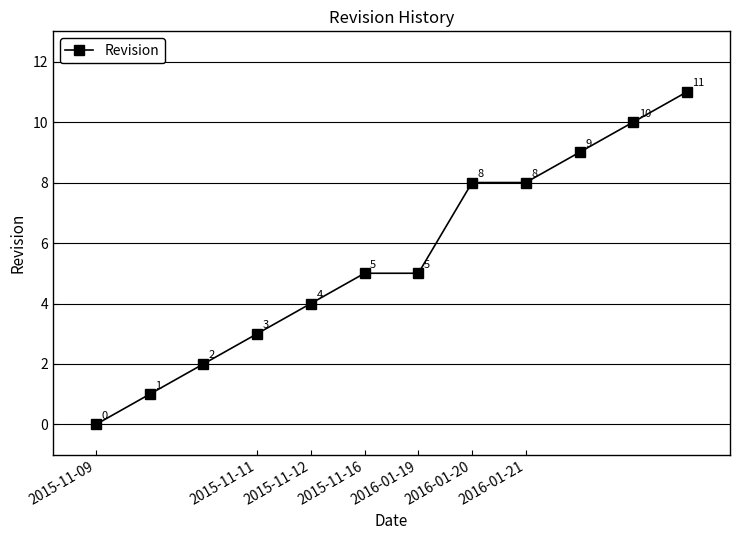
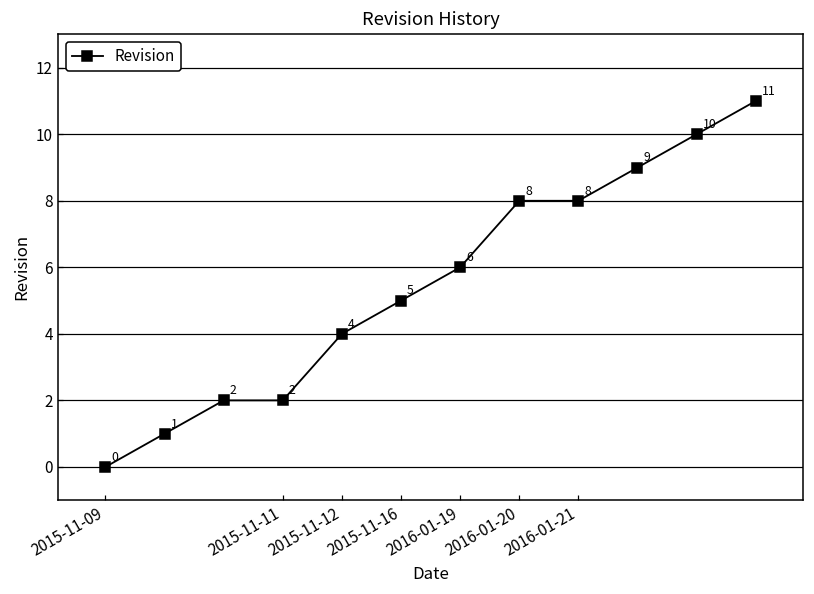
  {
-   "2015-11-11": 3,
+   "2015-11-11": 2,
    "2015-11-12": 4,
    "2015-11-16": 5,
-   "2016-01-19": 5,
+   "2016-01-19": 6,
    "2016-01-20": 8
  }
